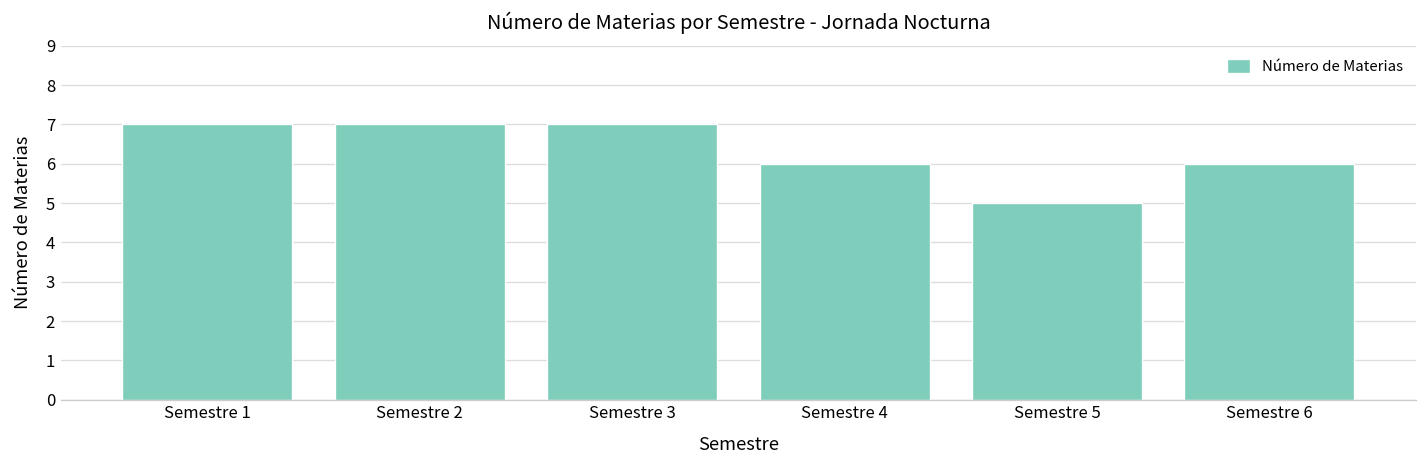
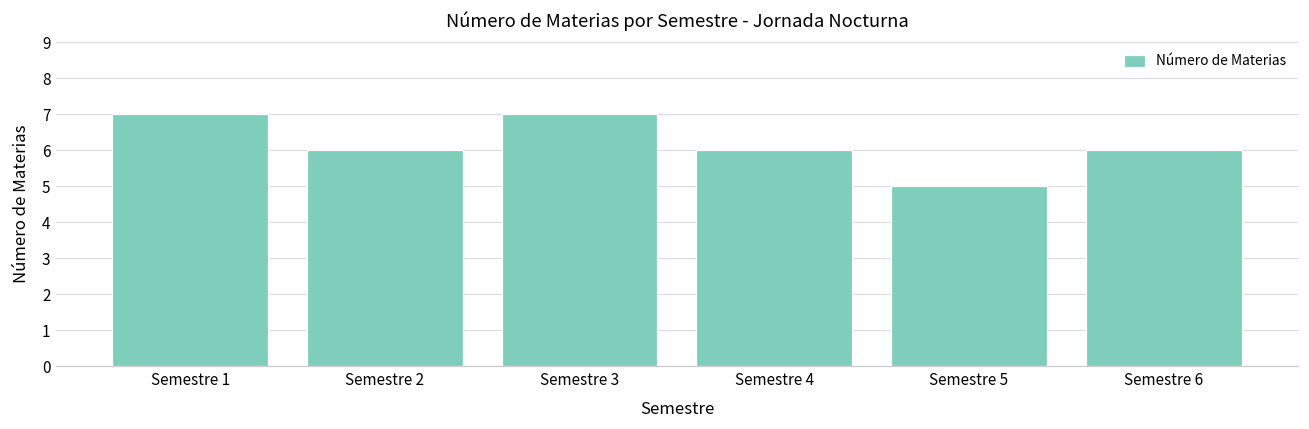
  {
    "Semestre 1": 7,
-   "Semestre 2": 7,
+   "Semestre 2": 6,
    "Semestre 3": 7,
    "Semestre 4": 6,
    "Semestre 5": 5,
    "Semestre 6": 6
  }
